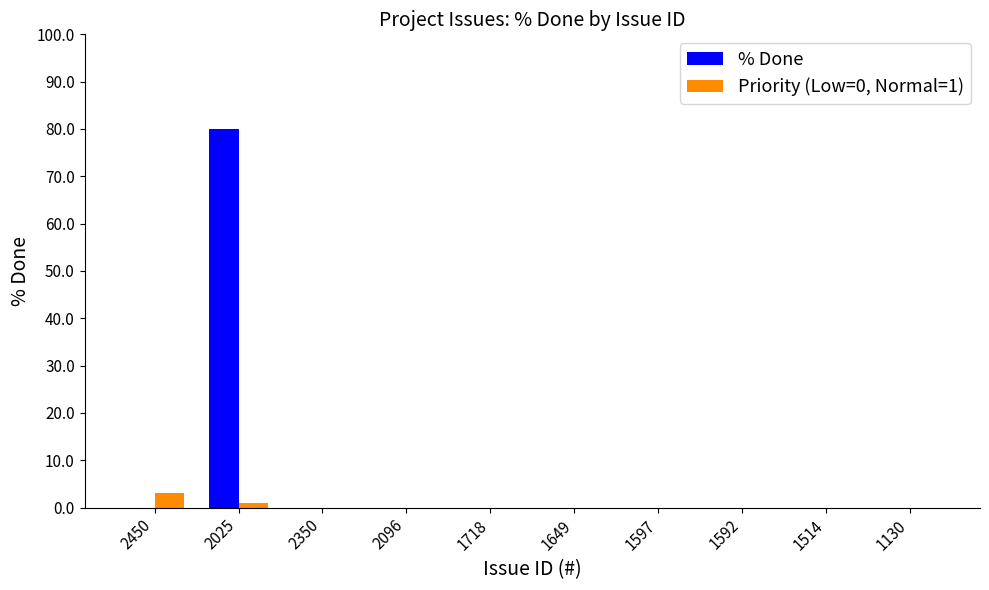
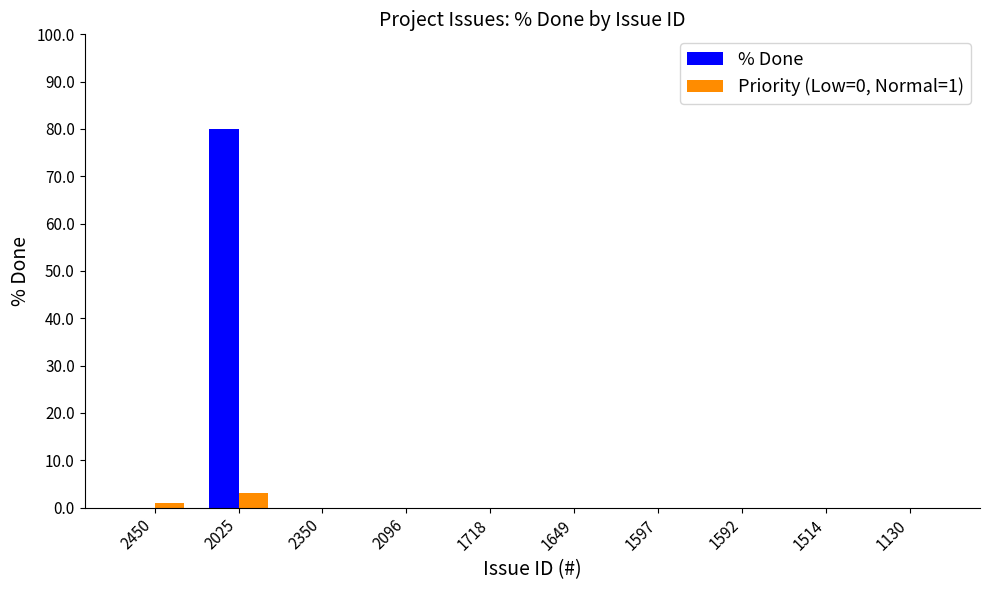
  {
    "% Done": {
      "2450": 0,
      "2025": 80,
      "2350": 0,
      "2096": 0,
      "1718": 0,
      "1649": 0,
      "1597": 0,
      "1592": 0,
      "1514": 0,
      "1130": 0
    },
    "Priority (Low=0, Normal=1)": {
-     "2450": 3,
-     "2025": 1,
+     "2450": 1,
+     "2025": 3,
      "2350": 0,
      "2096": 0,
      "1718": 0,
      "1649": 0,
      "1597": 0,
      "1592": 0,
      "1514": 0,
      "1130": 0
    }
  }
